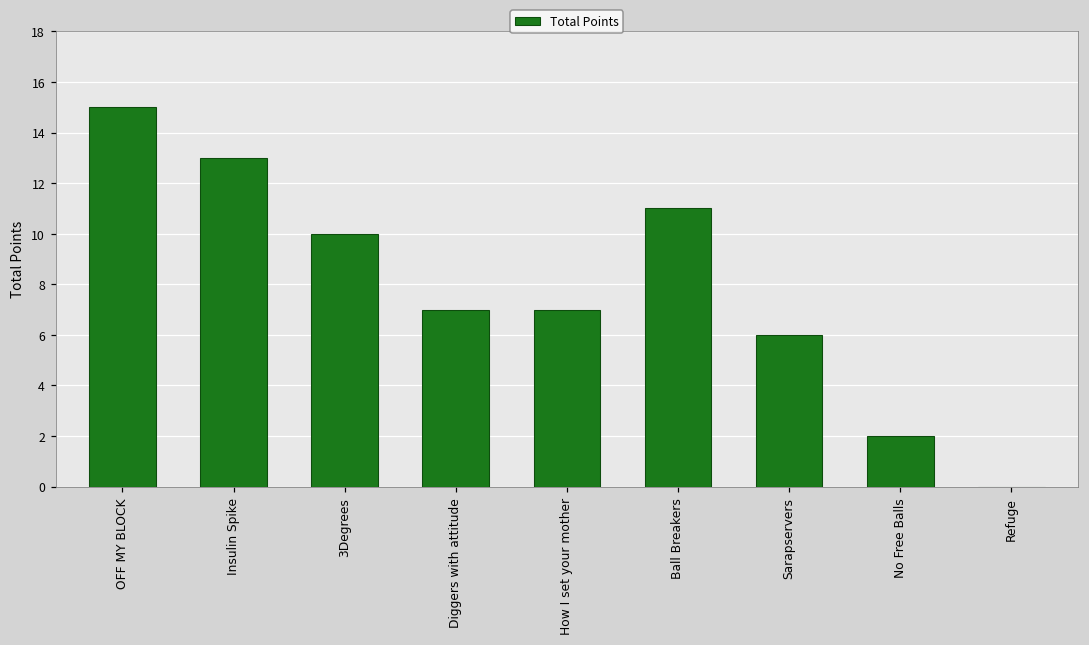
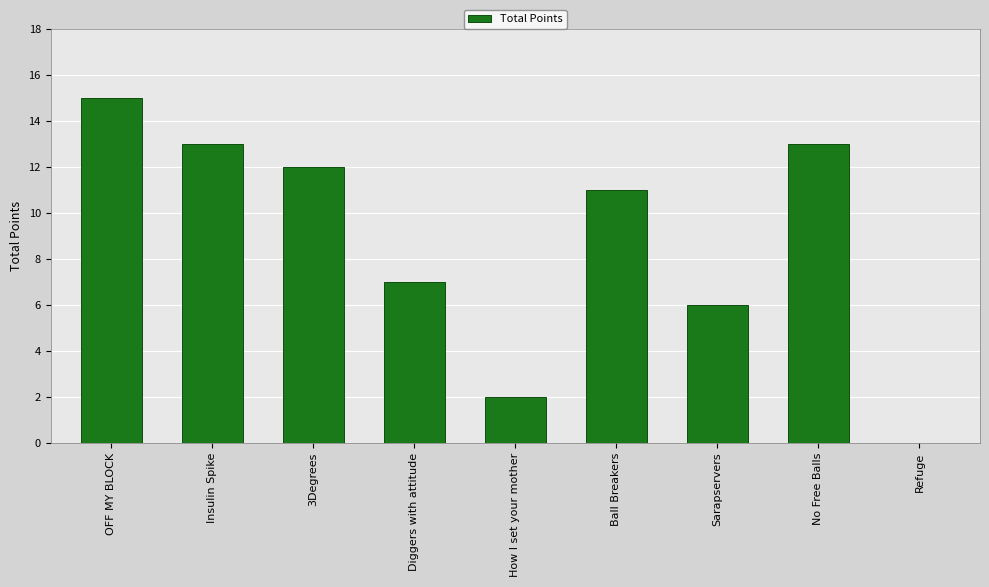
  {
    "OFF MY BLOCK": 15,
    "Insulin Spike": 13,
-   "3Degrees": 10,
+   "3Degrees": 12,
    "Diggers with attitude": 7,
-   "How I set your mother": 7,
+   "How I set your mother": 2,
    "Ball Breakers": 11,
    "Sarapservers": 6,
-   "No Free Balls": 2,
+   "No Free Balls": 13,
    "Refuge": 0
  }
